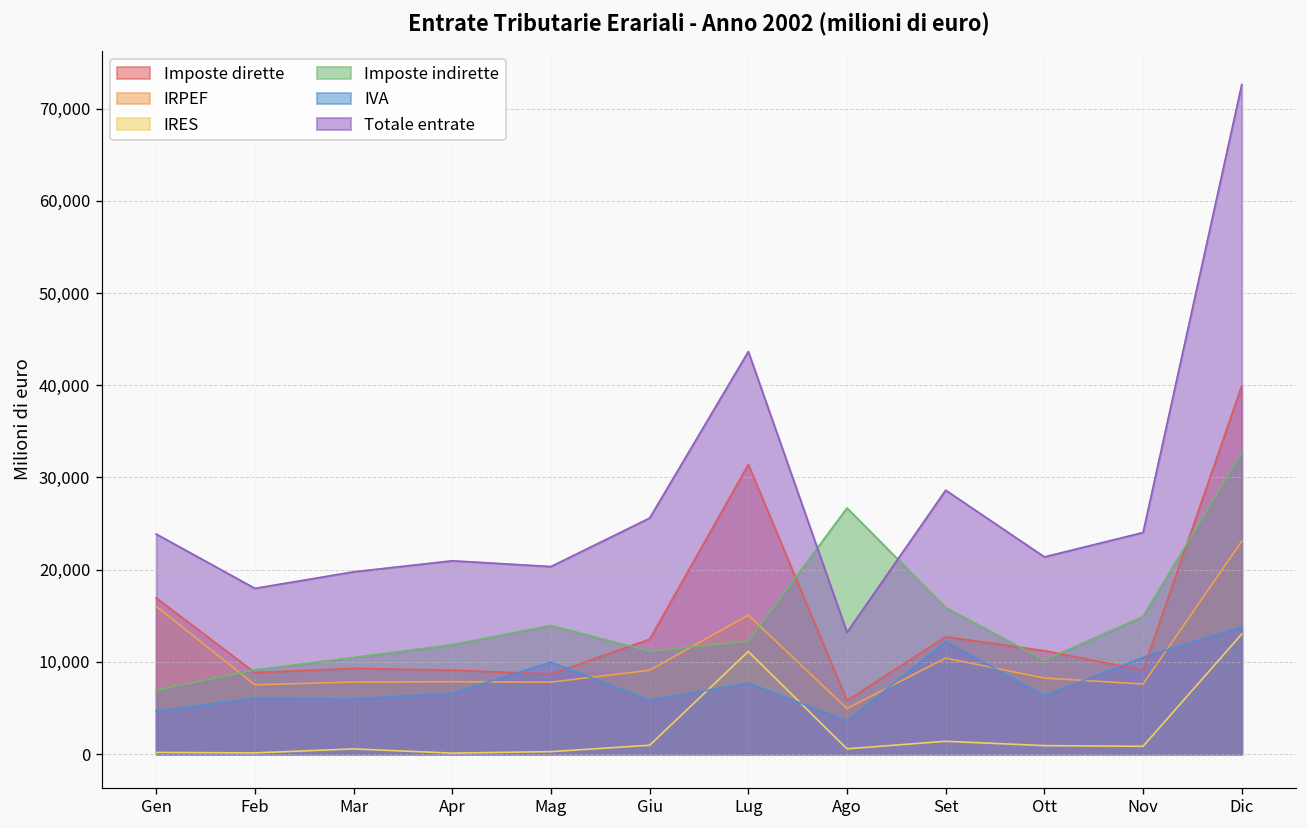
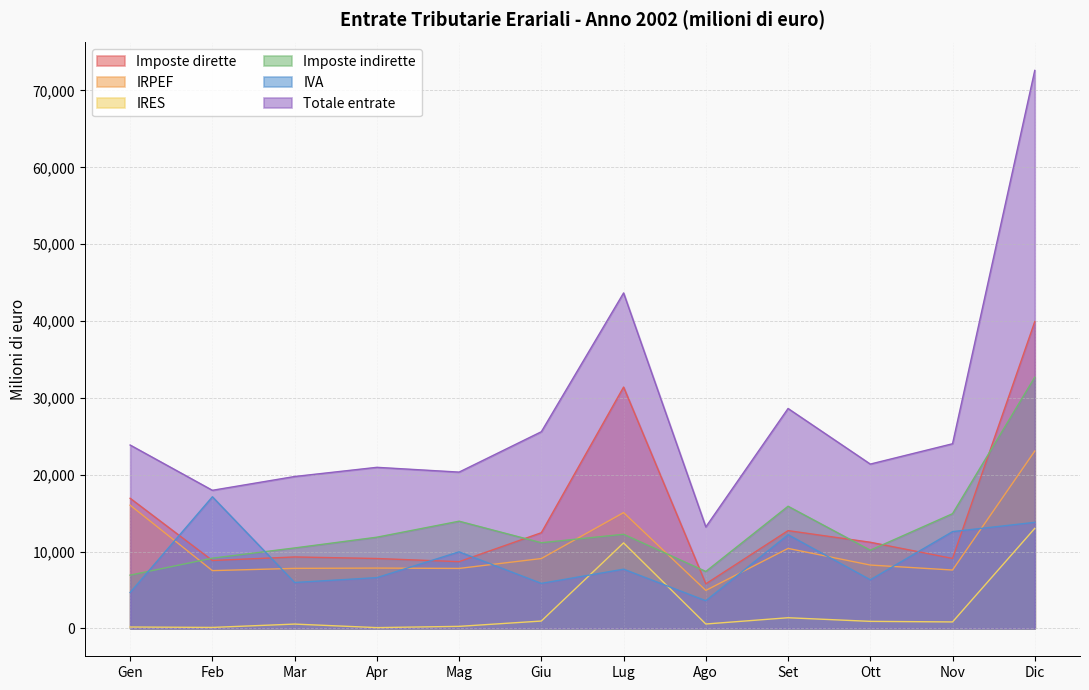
  {
    "Imposte indirette": {
      "Gen": "7,000",
      "Mar": "10,000",
      "Apr": "12,000",
      "Mag": "14,000",
      "Giu": "11,000",
      "Lug": "12,000",
-     "Ago": "27,000",
+     "Ago": "7,000",
      "Set": "16,000",
      "Ott": "10,000",
      "Nov": "15,000",
      "Dic": "33,000"
    },
    "IVA": {
      "Gen": "5,000",
-     "Feb": "6,000",
+     "Feb": "17,000",
      "Mar": "6,000",
      "Apr": "7,000",
      "Mag": "10,000",
      "Giu": "6,000",
      "Lug": "8,000",
      "Ago": "4,000",
      "Set": "12,000",
      "Ott": "6,000",
-     "Nov": "10,000",
+     "Nov": "13,000",
      "Dic": "14,000"
    },
    "Totale entrate": {
      "Gen": "24,000",
      "Feb": "18,000",
      "Mar": "20,000",
      "Apr": "21,000",
      "Mag": "20,000",
      "Giu": "26,000",
      "Lug": "44,000",
      "Ago": "13,000",
      "Set": "29,000",
      "Ott": "21,000",
      "Nov": "24,000",
      "Dic": "73,000"
    }
  }
